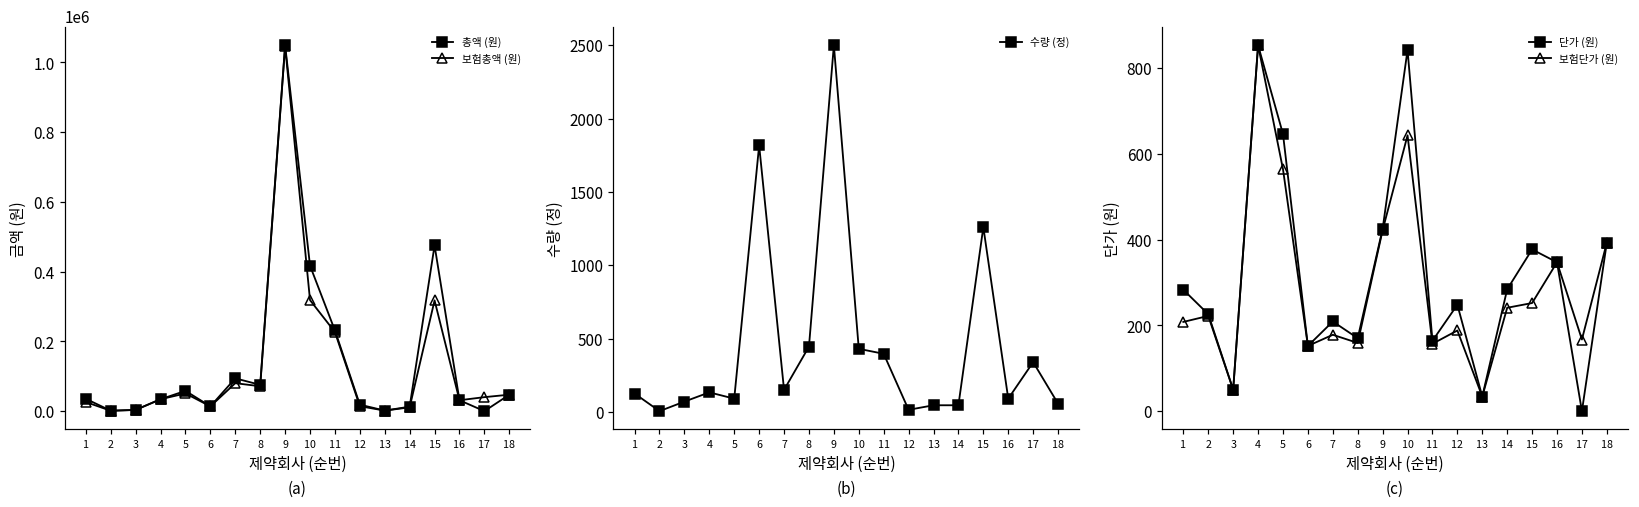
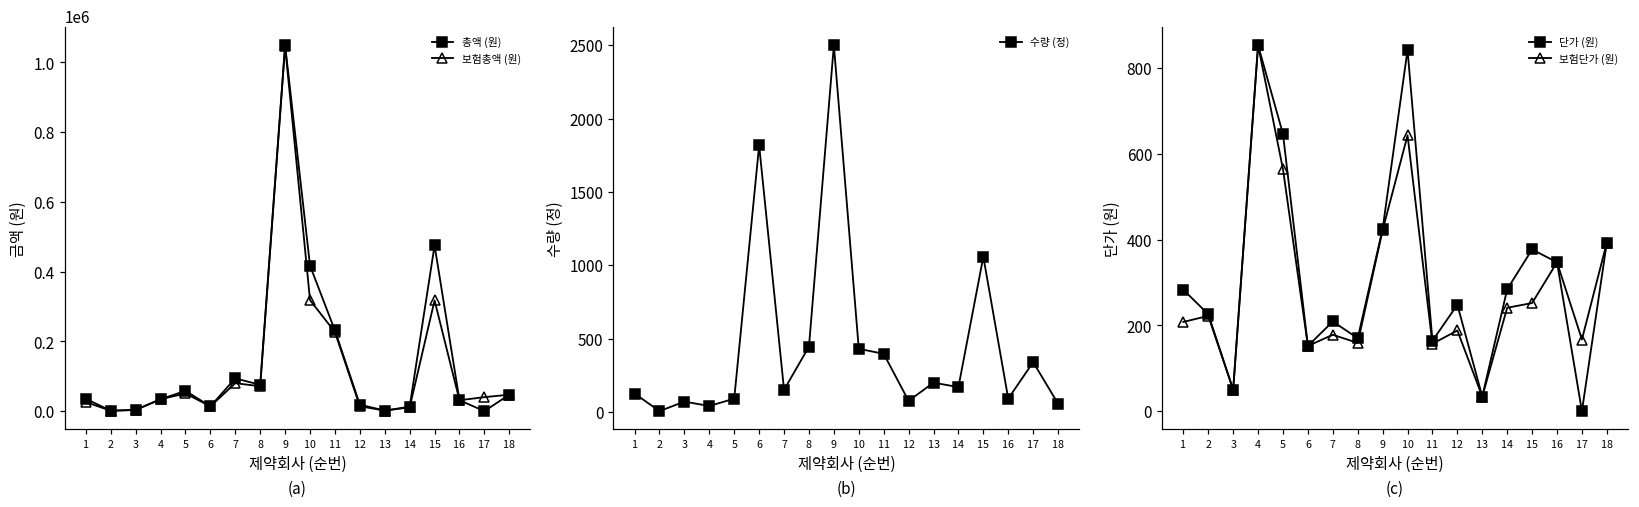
  {
    "(b)": {
      "1": 130,
      "2": 10,
      "3": 70,
-     "4": 130,
+     "4": 40,
      "5": 90,
      "6": 1820,
      "7": 150,
      "8": 450,
      "9": 2500,
      "10": 430,
      "11": 400,
-     "12": 10,
-     "13": 50,
-     "14": 50,
-     "15": 1260,
+     "12": 80,
+     "13": 200,
+     "14": 170,
+     "15": 1060,
      "16": 90,
      "17": 340,
      "18": 60
    }
  }
